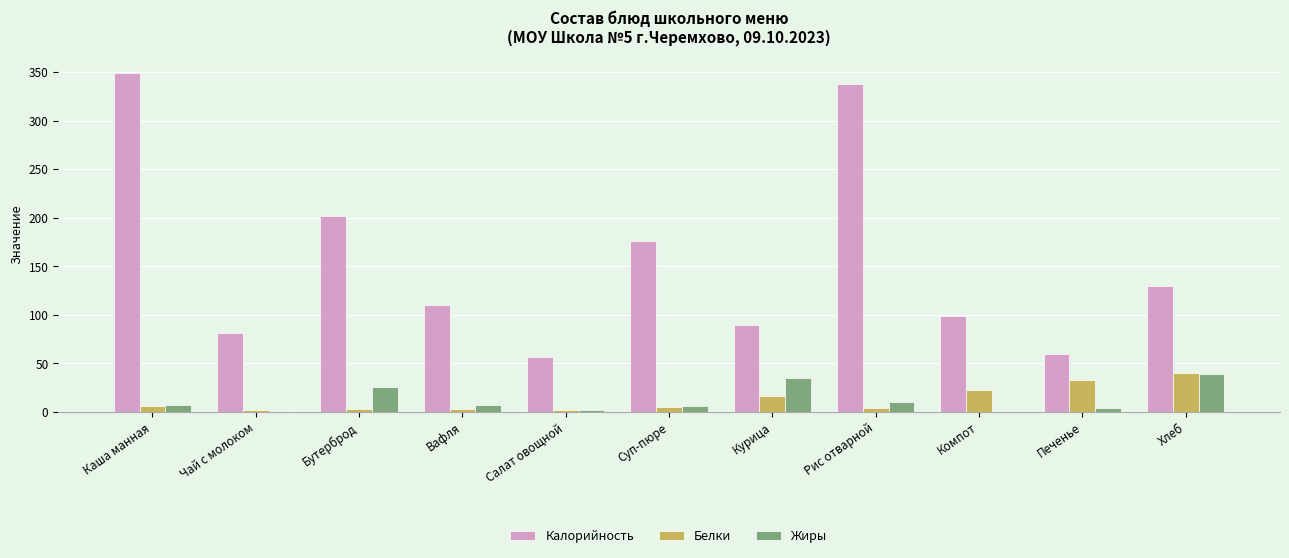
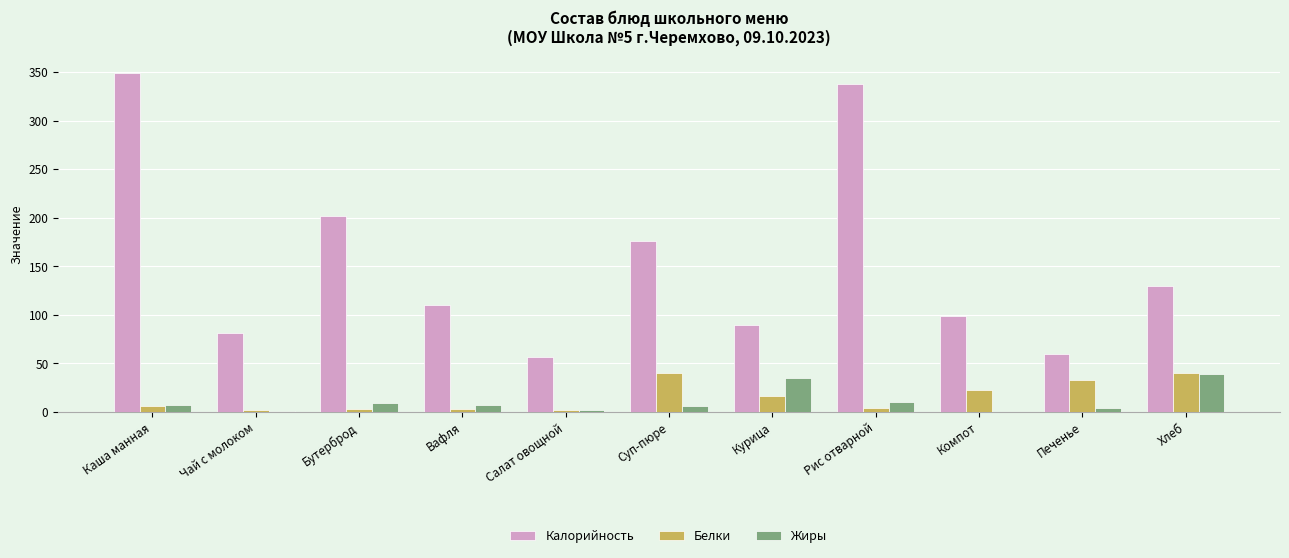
  {
    "Калорийность": {
      "Каша манная": 350,
      "Чай с молоком": 80,
      "Бутерброд": 200,
      "Вафля": 110,
      "Салат овощной": 60,
      "Суп-пюре": 180,
      "Курица": 90,
      "Рис отварной": 340,
      "Компот": 100,
      "Печенье": 60,
      "Хлеб": 130
    },
    "Белки": {
      "Каша манная": 10,
      "Бутерброд": 0,
      "Вафля": 0,
-     "Суп-пюре": 0,
+     "Суп-пюре": 40,
      "Курица": 20,
      "Рис отварной": 0,
      "Компот": 20,
      "Печенье": 30,
      "Хлеб": 40
    },
    "Жиры": {
      "Каша манная": 10,
-     "Бутерброд": 30,
+     "Бутерброд": 10,
      "Вафля": 10,
      "Суп-пюре": 10,
      "Курица": 30,
      "Рис отварной": 10,
      "Компот": 0,
      "Печенье": 0,
      "Хлеб": 40
    }
  }
